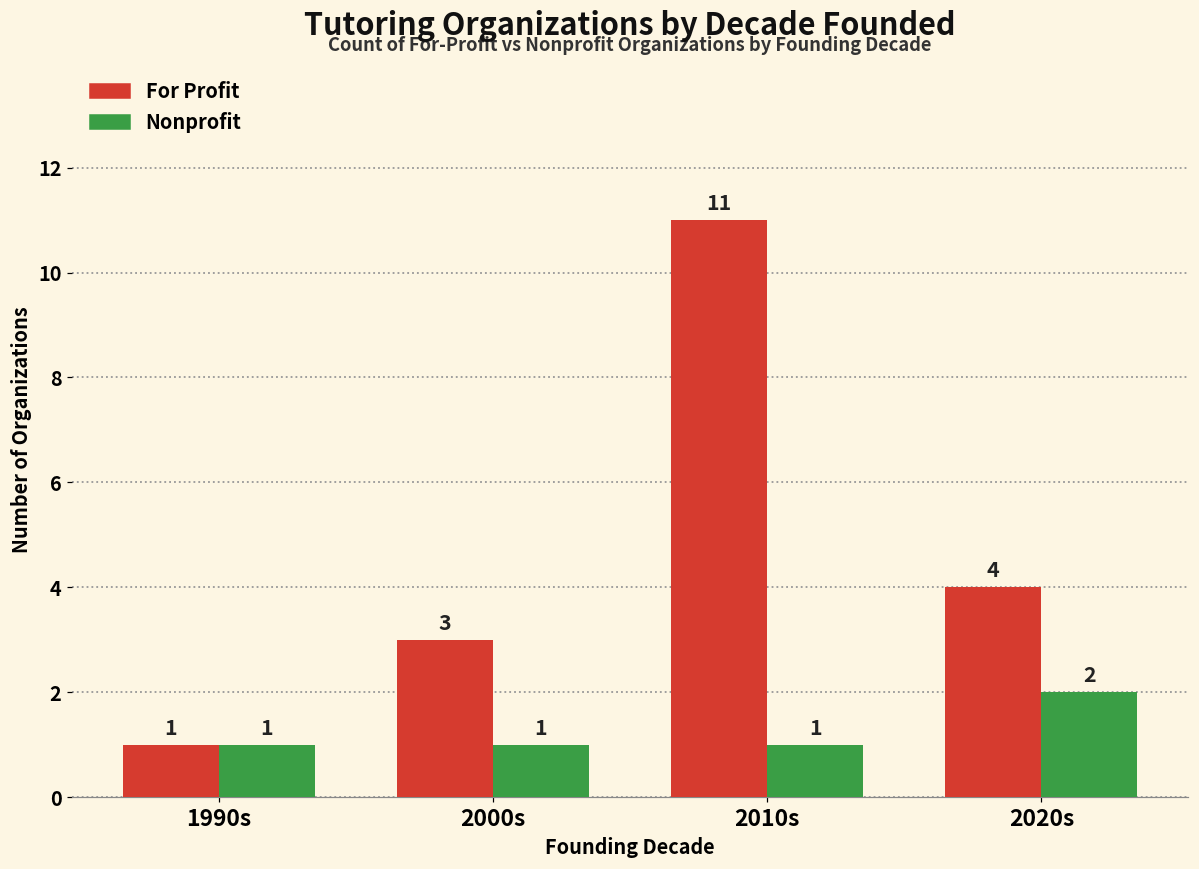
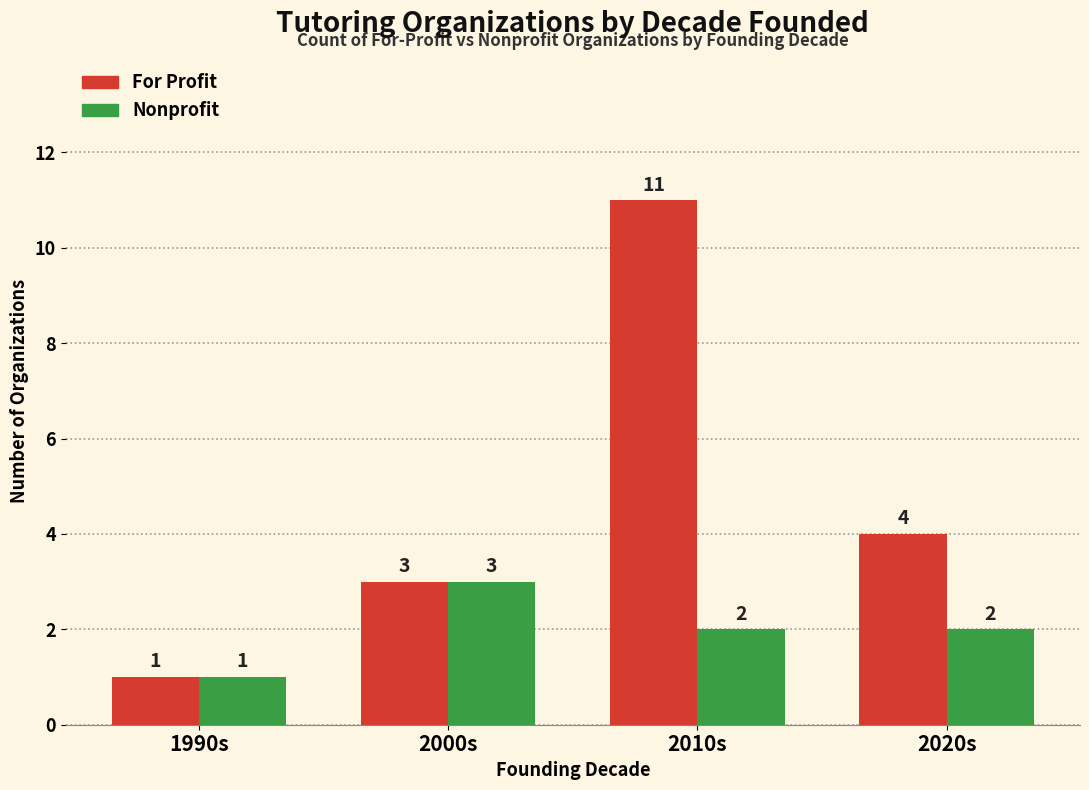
  {
    "For Profit": {
      "1990s": 1,
      "2000s": 3,
      "2010s": 11,
      "2020s": 4
    },
    "Nonprofit": {
      "1990s": 1,
-     "2000s": 1,
-     "2010s": 1,
+     "2000s": 3,
+     "2010s": 2,
      "2020s": 2
    }
  }
